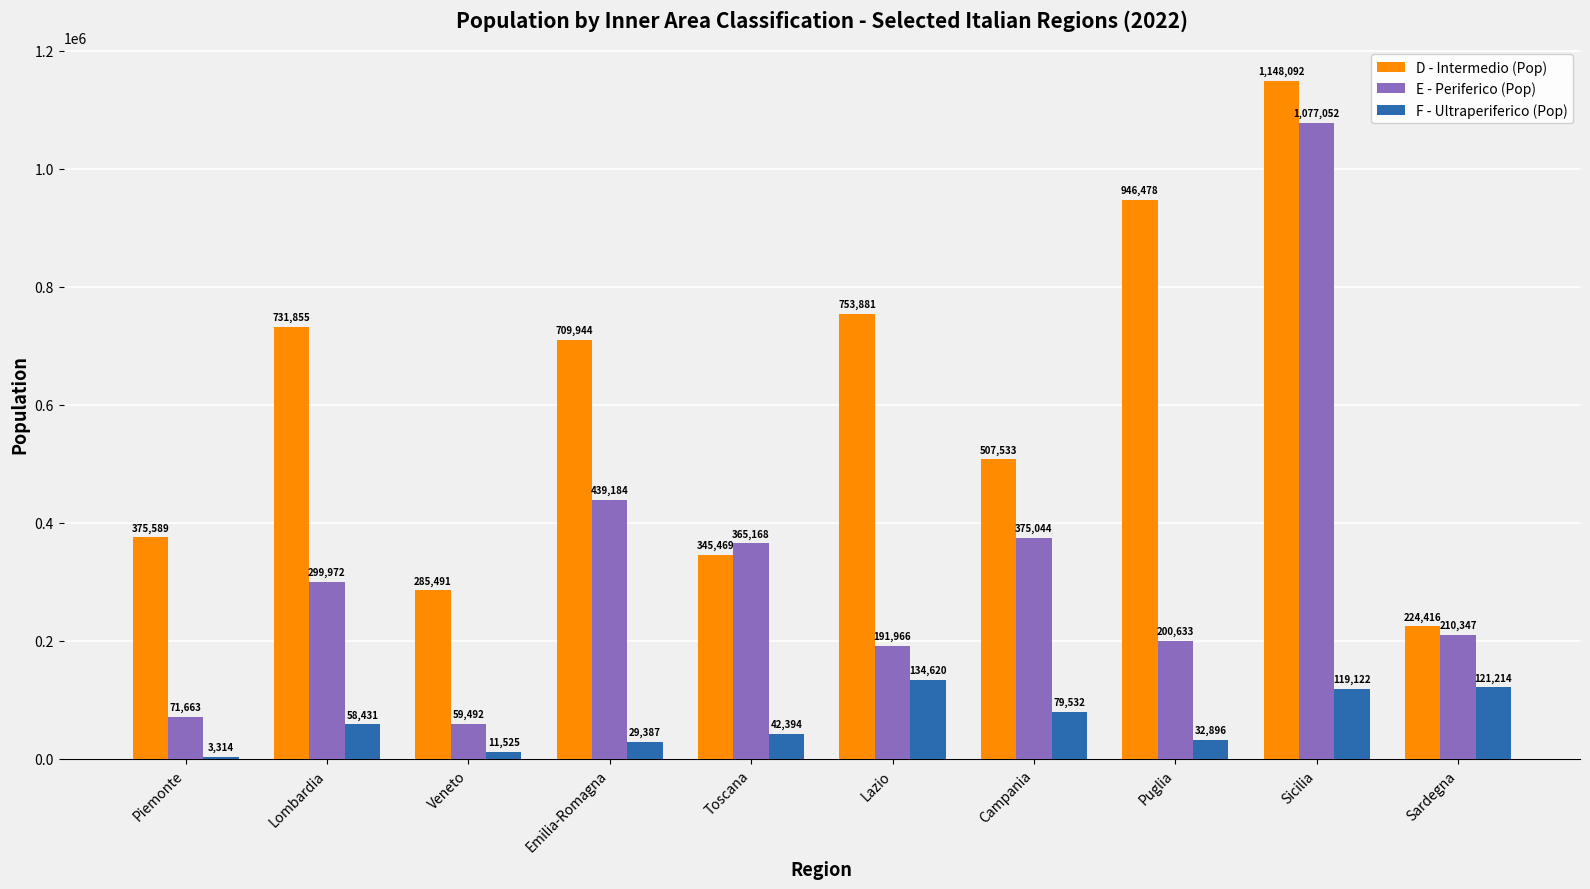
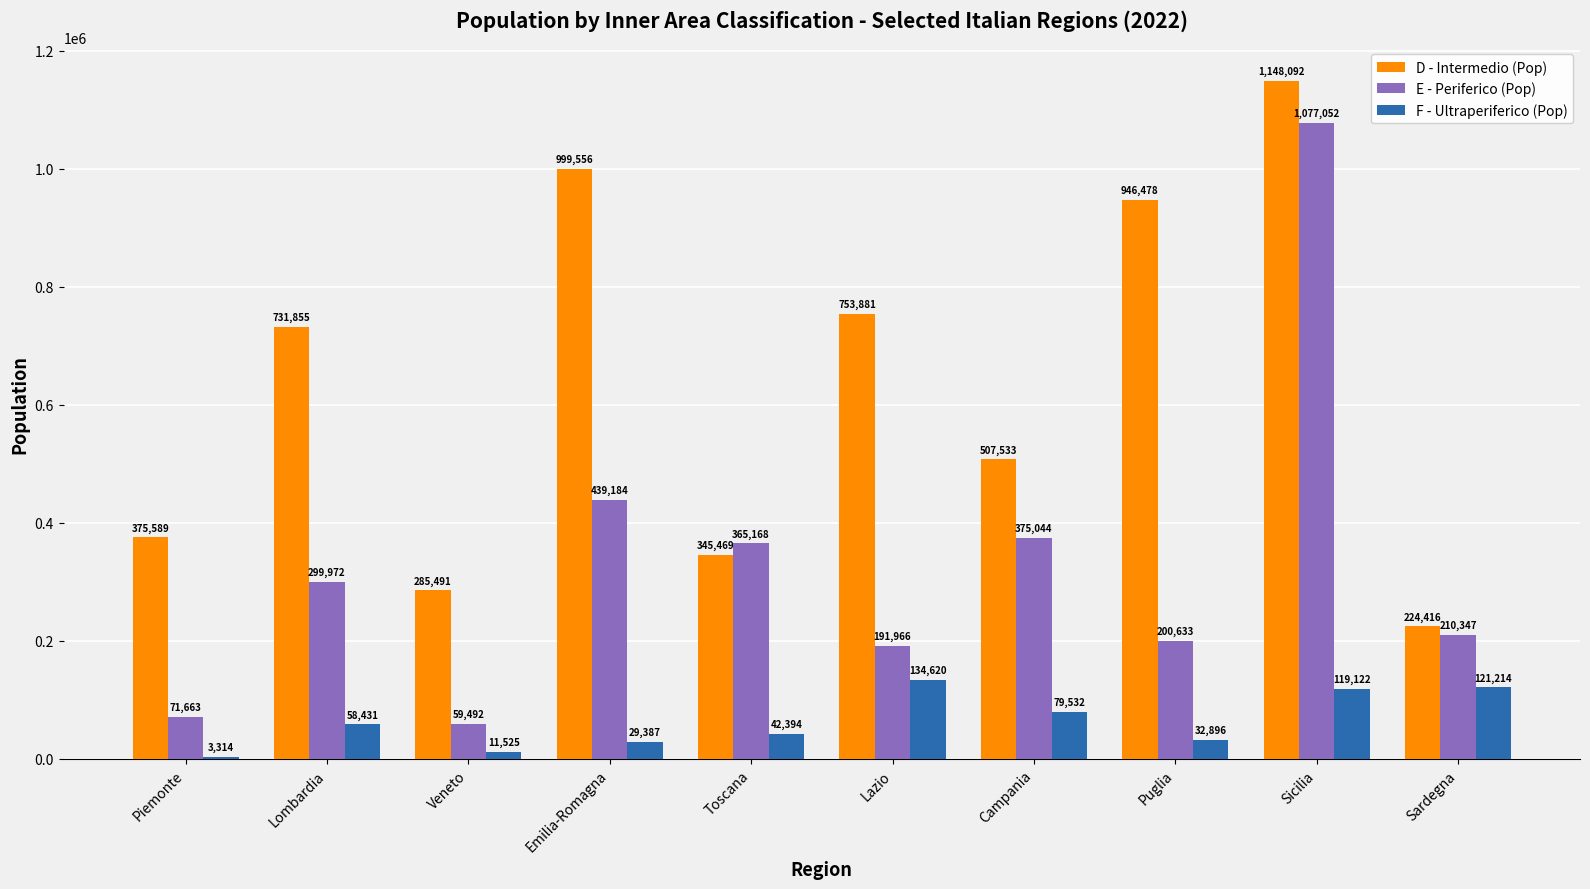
  {
    "D - Intermedio (Pop)": {
      "Piemonte": "375,589",
      "Lombardia": "731,855",
      "Veneto": "285,491",
-     "Emilia-Romagna": "709,944",
+     "Emilia-Romagna": "999,556",
      "Toscana": "345,469",
      "Lazio": "753,881",
      "Campania": "507,533",
      "Puglia": "946,478",
      "Sicilia": "1,148,092",
      "Sardegna": "224,416"
    },
    "E - Periferico (Pop)": {
      "Piemonte": "71,663",
      "Lombardia": "299,972",
      "Veneto": "59,492",
      "Emilia-Romagna": "439,184",
      "Toscana": "365,168",
      "Lazio": "191,966",
      "Campania": "375,044",
      "Puglia": "200,633",
      "Sicilia": "1,077,052",
      "Sardegna": "210,347"
    },
    "F - Ultraperiferico (Pop)": {
      "Piemonte": "3,314",
      "Lombardia": "58,431",
      "Veneto": "11,525",
      "Emilia-Romagna": "29,387",
      "Toscana": "42,394",
      "Lazio": "134,620",
      "Campania": "79,532",
      "Puglia": "32,896",
      "Sicilia": "119,122",
      "Sardegna": "121,214"
    }
  }
